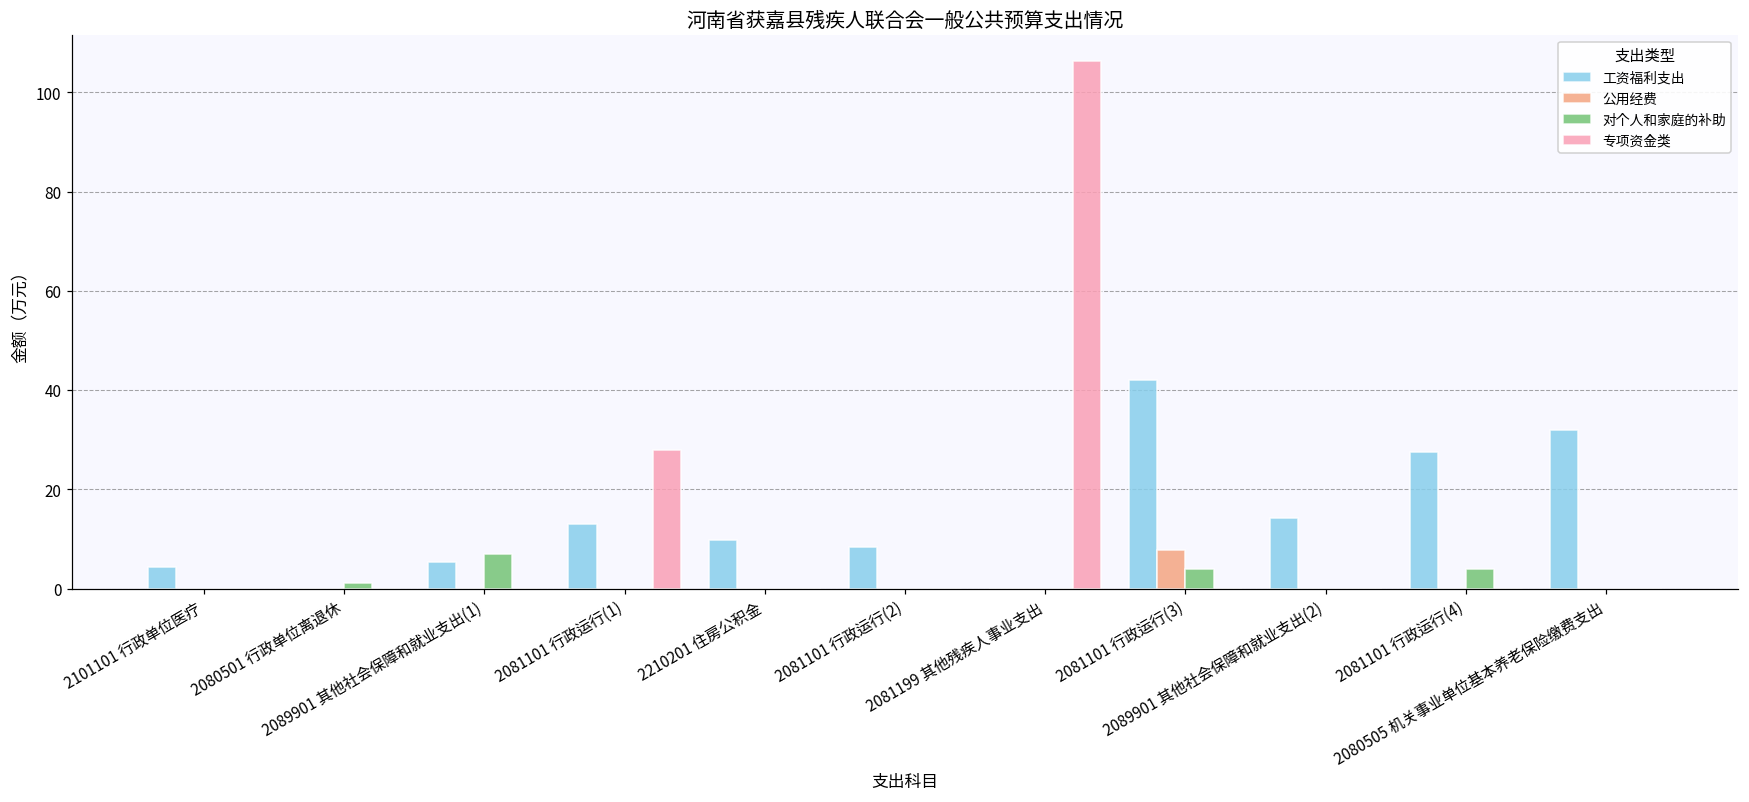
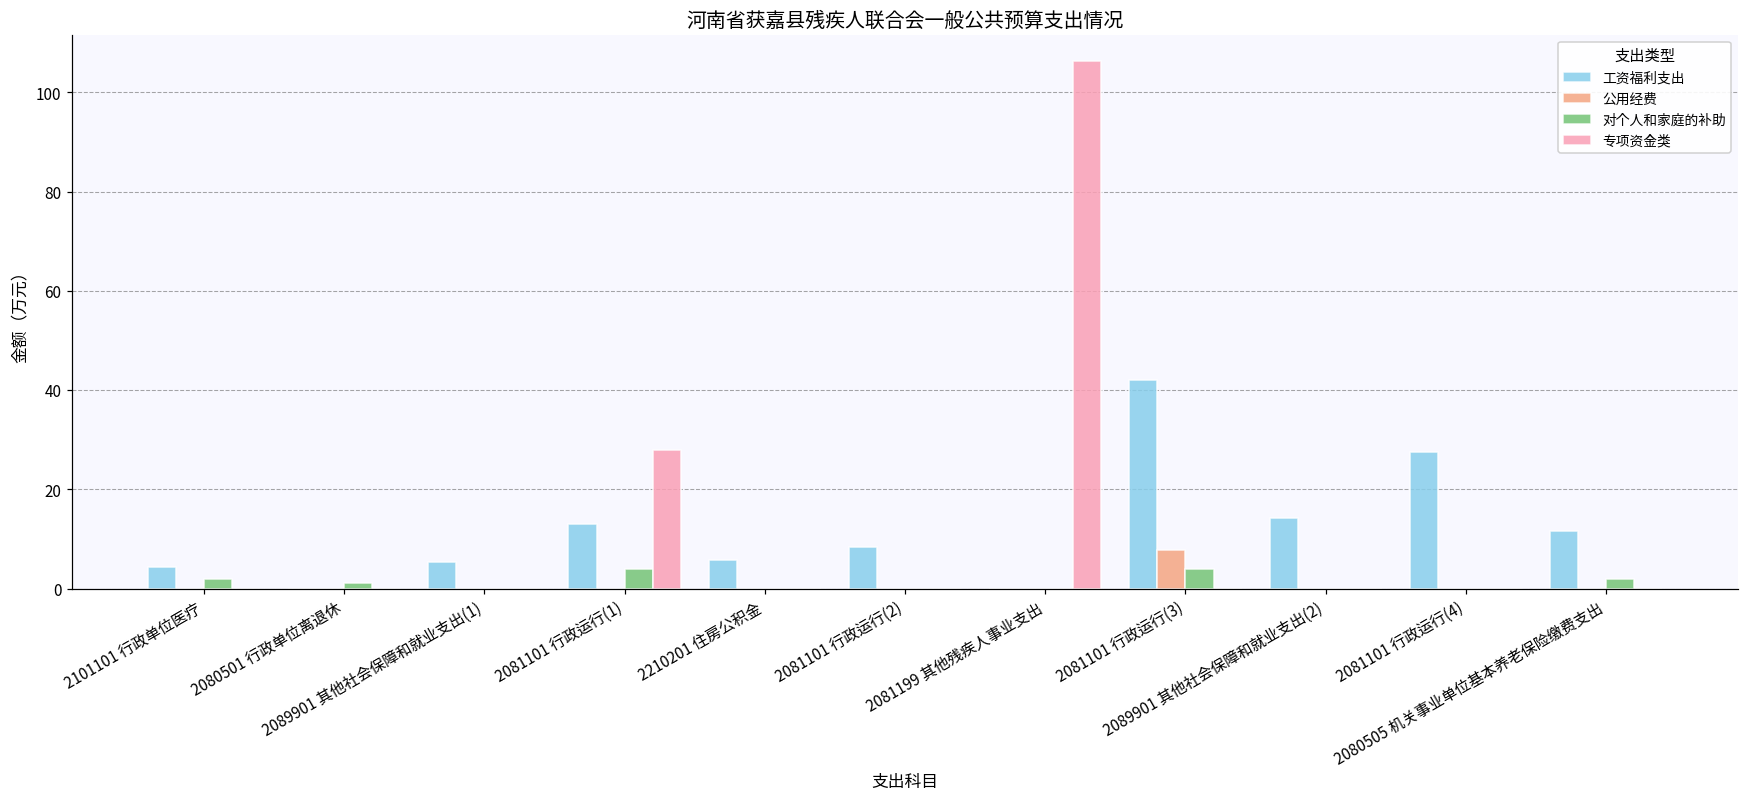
  {
    "工资福利支出": {
      "2101101 行政单位医疗": 4,
      "2080501 行政单位离退休": 0,
      "2089901 其他社会保障和就业支出(1)": 5,
      "2081101 行政运行(1)": 13,
-     "2210201 住房公积金": 10,
+     "2210201 住房公积金": 6,
      "2081101 行政运行(2)": 8,
      "2081199 其他残疾人事业支出": 0,
      "2081101 行政运行(3)": 42,
      "2089901 其他社会保障和就业支出(2)": 14,
      "2081101 行政运行(4)": 27,
-     "2080505 机关事业单位基本养老保险缴费支出": 32
+     "2080505 机关事业单位基本养老保险缴费支出": 12
    },
    "对个人和家庭的补助": {
-     "2101101 行政单位医疗": 0,
+     "2101101 行政单位医疗": 2,
      "2080501 行政单位离退休": 1,
-     "2089901 其他社会保障和就业支出(1)": 7,
-     "2081101 行政运行(1)": 0,
+     "2089901 其他社会保障和就业支出(1)": 0,
+     "2081101 行政运行(1)": 4,
      "2210201 住房公积金": 0,
      "2081101 行政运行(2)": 0,
      "2081199 其他残疾人事业支出": 0,
      "2081101 行政运行(3)": 4,
      "2089901 其他社会保障和就业支出(2)": 0,
-     "2081101 行政运行(4)": 4,
-     "2080505 机关事业单位基本养老保险缴费支出": 0
+     "2081101 行政运行(4)": 0,
+     "2080505 机关事业单位基本养老保险缴费支出": 2
    }
  }
